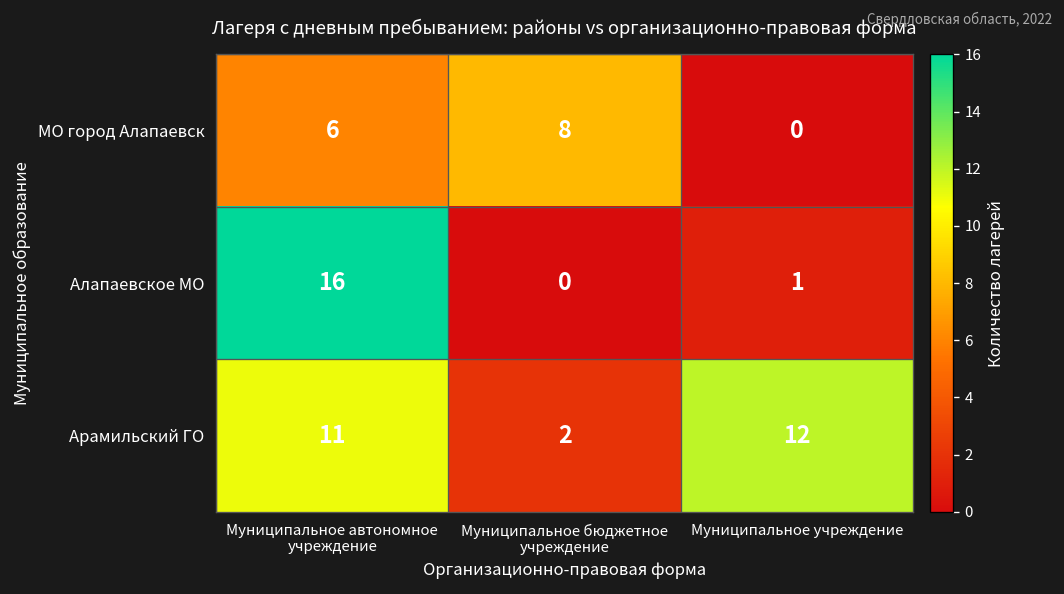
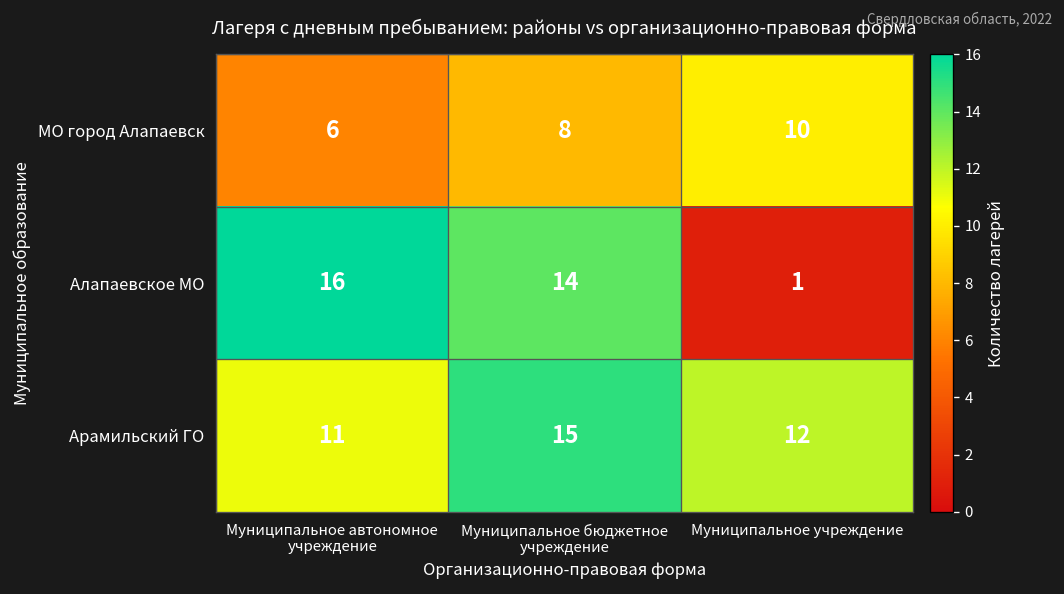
  {
    "МО город Алапаевск": {
      "Муниципальное автономное учреждение": 6,
      "Муниципальное бюджетное учреждение": 8,
-     "Муниципальное учреждение": 0
+     "Муниципальное учреждение": 10
    },
    "Алапаевское МО": {
      "Муниципальное автономное учреждение": 16,
-     "Муниципальное бюджетное учреждение": 0,
+     "Муниципальное бюджетное учреждение": 14,
      "Муниципальное учреждение": 1
    },
    "Арамильский ГО": {
      "Муниципальное автономное учреждение": 11,
-     "Муниципальное бюджетное учреждение": 2,
+     "Муниципальное бюджетное учреждение": 15,
      "Муниципальное учреждение": 12
    }
  }
